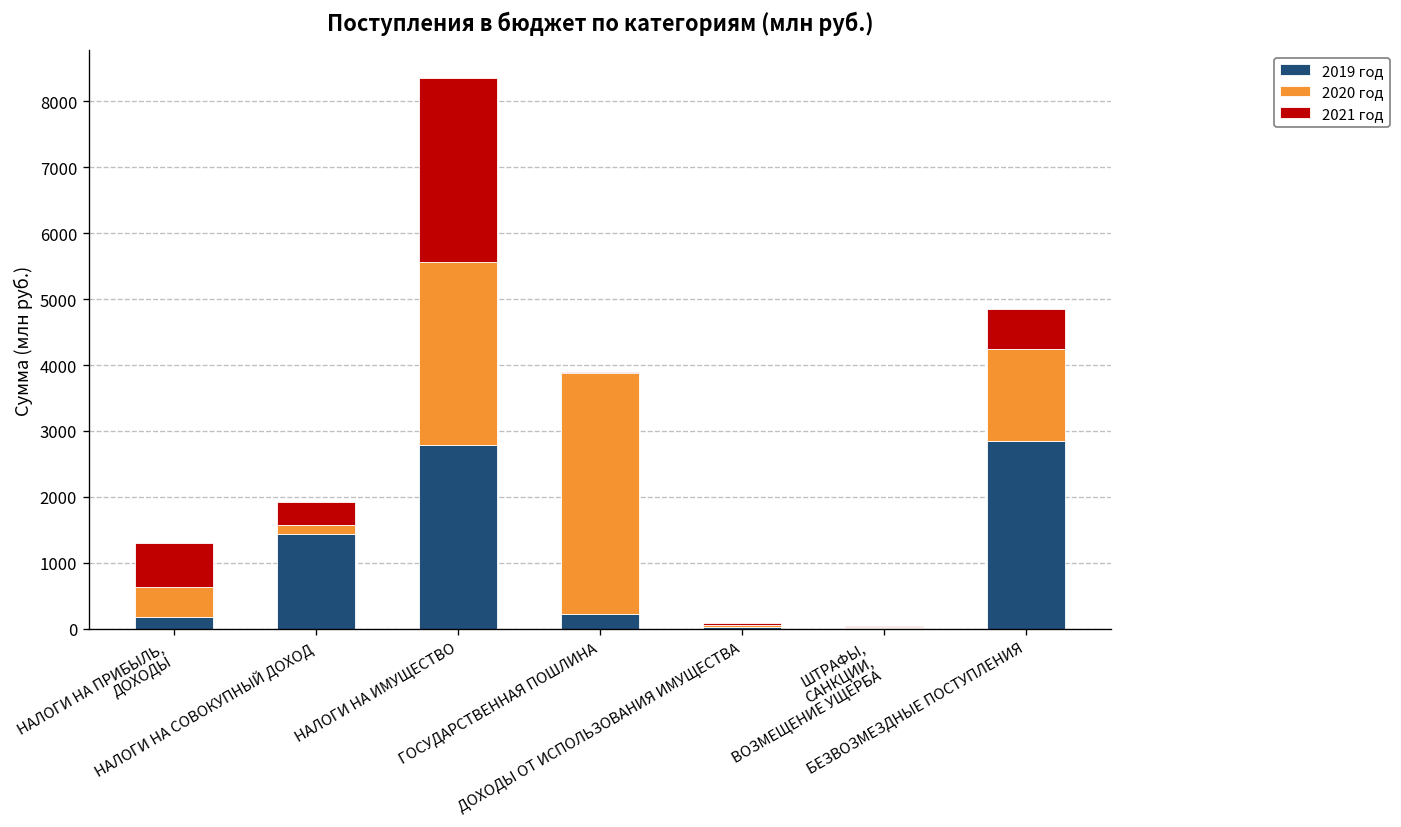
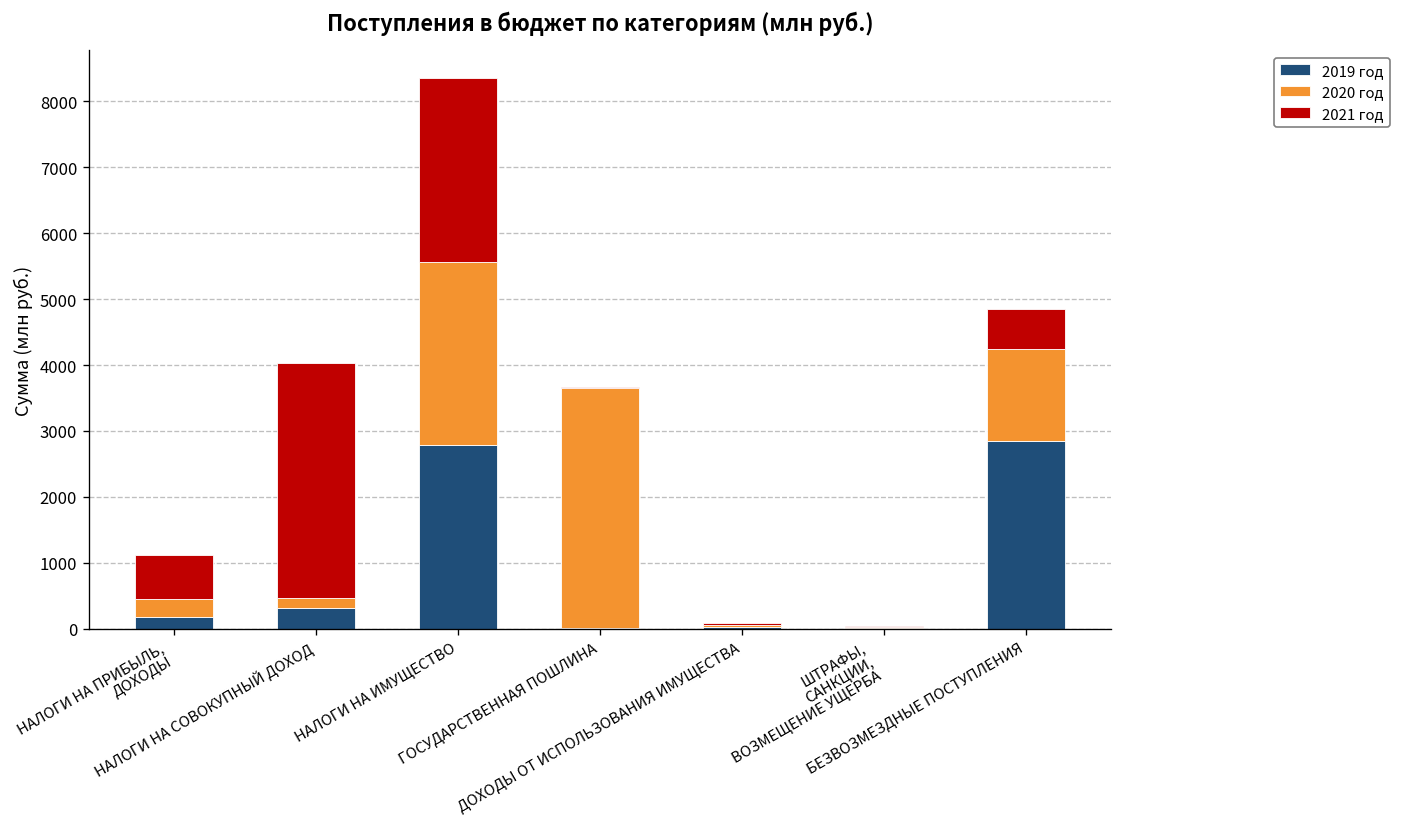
  {
    "2019 год": {
      "НАЛОГИ НА ПРИБЫЛЬ, ДОХОДЫ": 200,
-     "НАЛОГИ НА СОВОКУПНЫЙ ДОХОД": 1400,
+     "НАЛОГИ НА СОВОКУПНЫЙ ДОХОД": 300,
      "НАЛОГИ НА ИМУЩЕСТВО": 2800,
-     "ГОСУДАРСТВЕННАЯ ПОШЛИНА": 200,
+     "ГОСУДАРСТВЕННАЯ ПОШЛИНА": 0,
      "БЕЗВОЗМЕЗДНЫЕ ПОСТУПЛЕНИЯ": 2800
    },
    "2020 год": {
-     "НАЛОГИ НА ПРИБЫЛЬ, ДОХОДЫ": 500,
+     "НАЛОГИ НА ПРИБЫЛЬ, ДОХОДЫ": 300,
      "НАЛОГИ НА СОВОКУПНЫЙ ДОХОД": 100,
      "НАЛОГИ НА ИМУЩЕСТВО": 2800,
      "ГОСУДАРСТВЕННАЯ ПОШЛИНА": 3700,
      "БЕЗВОЗМЕЗДНЫЕ ПОСТУПЛЕНИЯ": 1400
    },
    "2021 год": {
      "НАЛОГИ НА ПРИБЫЛЬ, ДОХОДЫ": 700,
-     "НАЛОГИ НА СОВОКУПНЫЙ ДОХОД": 300,
+     "НАЛОГИ НА СОВОКУПНЫЙ ДОХОД": 3600,
      "НАЛОГИ НА ИМУЩЕСТВО": 2800,
      "БЕЗВОЗМЕЗДНЫЕ ПОСТУПЛЕНИЯ": 600
    }
  }
